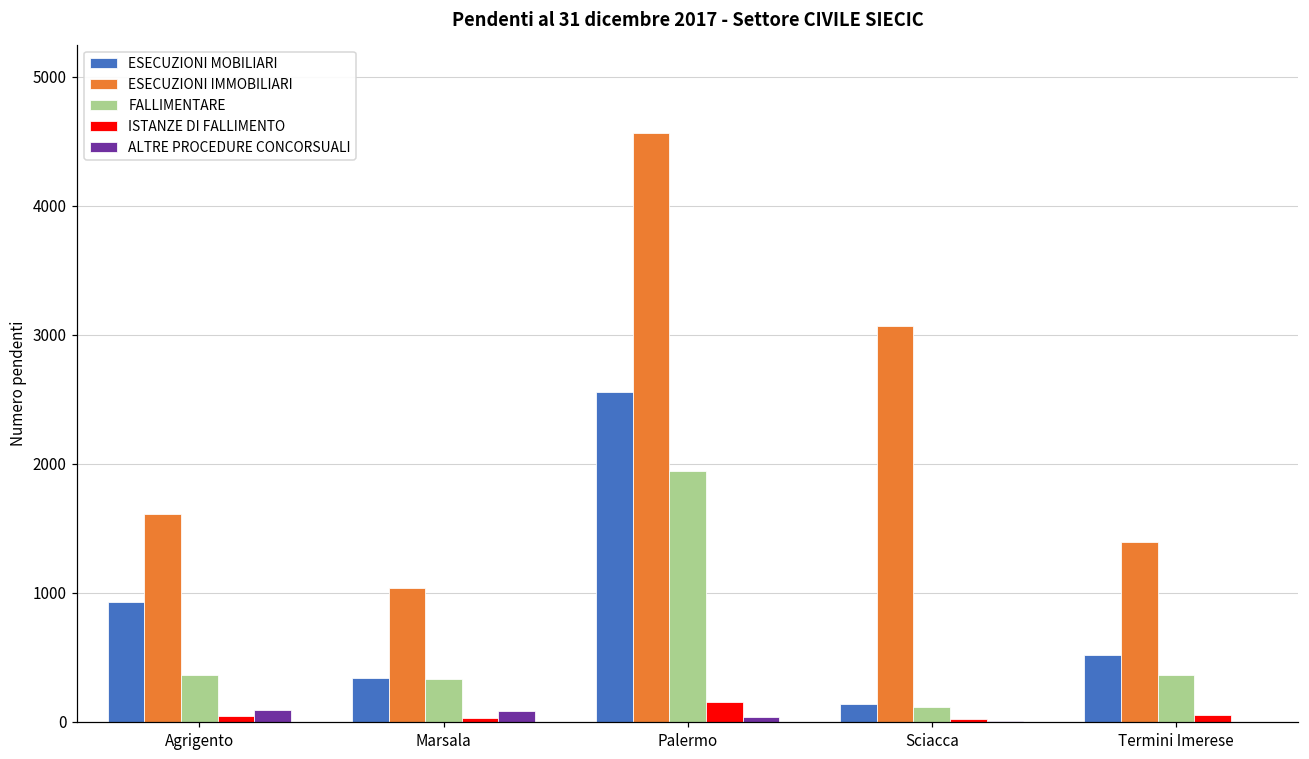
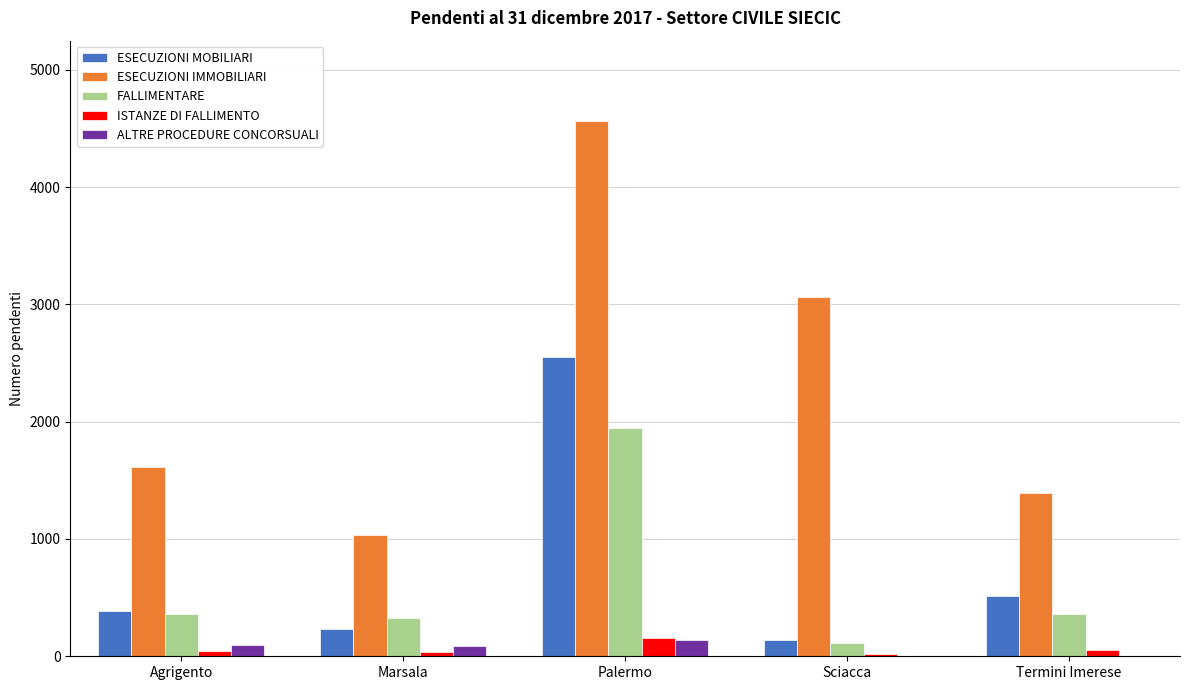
  {
    "ESECUZIONI MOBILIARI": {
-     "Agrigento": 930,
-     "Marsala": 340,
+     "Agrigento": 390,
+     "Marsala": 230,
      "Palermo": 2560,
      "Sciacca": 140,
      "Termini Imerese": 520
    },
    "ESECUZIONI IMMOBILIARI": {
      "Agrigento": 1610,
      "Marsala": 1030,
      "Palermo": 4560,
      "Sciacca": 3070,
      "Termini Imerese": 1390
    },
    "FALLIMENTARE": {
      "Agrigento": 360,
      "Marsala": 330,
      "Palermo": 1940,
      "Sciacca": 110,
      "Termini Imerese": 360
    },
    "ISTANZE DI FALLIMENTO": {
      "Agrigento": 40,
      "Marsala": 30,
      "Palermo": 150,
      "Termini Imerese": 60
    },
    "ALTRE PROCEDURE CONCORSUALI": {
      "Agrigento": 90,
      "Marsala": 90,
-     "Palermo": 40,
+     "Palermo": 140,
      "Termini Imerese": 0
    }
  }
